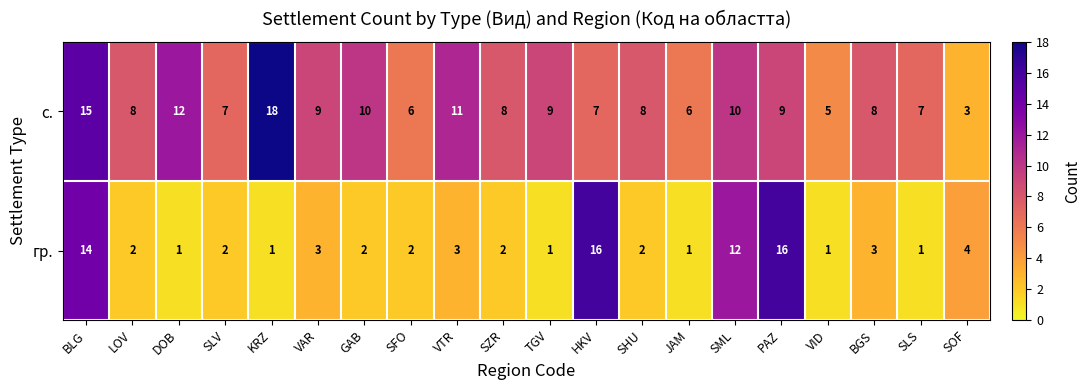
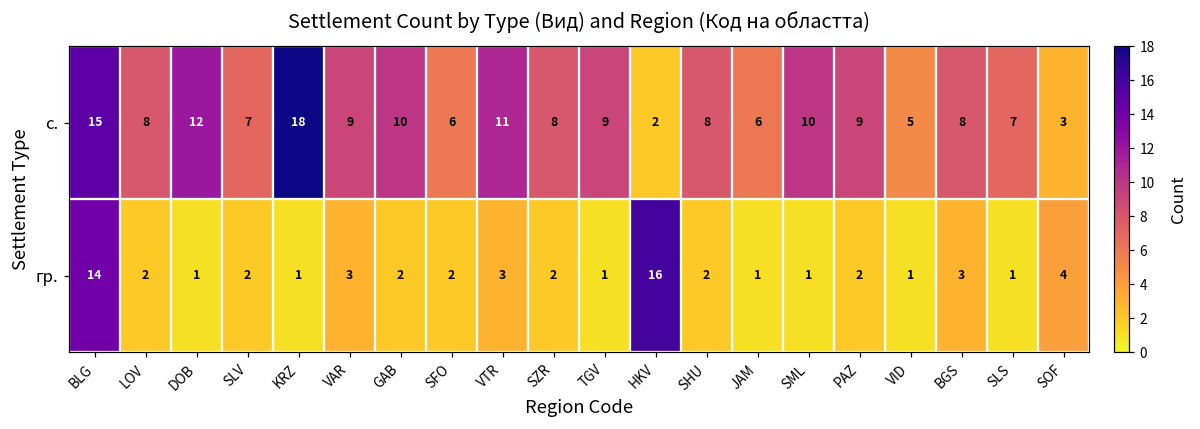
  {
    "с.": {
      "BLG": 15,
      "LOV": 8,
      "DOB": 12,
      "SLV": 7,
      "KRZ": 18,
      "VAR": 9,
      "GAB": 10,
      "SFO": 6,
      "VTR": 11,
      "SZR": 8,
      "TGV": 9,
-     "HKV": 7,
+     "HKV": 2,
      "SHU": 8,
      "JAM": 6,
      "SML": 10,
      "PAZ": 9,
      "VID": 5,
      "BGS": 8,
      "SLS": 7,
      "SOF": 3
    },
    "гр.": {
      "BLG": 14,
      "LOV": 2,
      "DOB": 1,
      "SLV": 2,
      "KRZ": 1,
      "VAR": 3,
      "GAB": 2,
      "SFO": 2,
      "VTR": 3,
      "SZR": 2,
      "TGV": 1,
      "HKV": 16,
      "SHU": 2,
      "JAM": 1,
-     "SML": 12,
-     "PAZ": 16,
+     "SML": 1,
+     "PAZ": 2,
      "VID": 1,
      "BGS": 3,
      "SLS": 1,
      "SOF": 4
    }
  }
